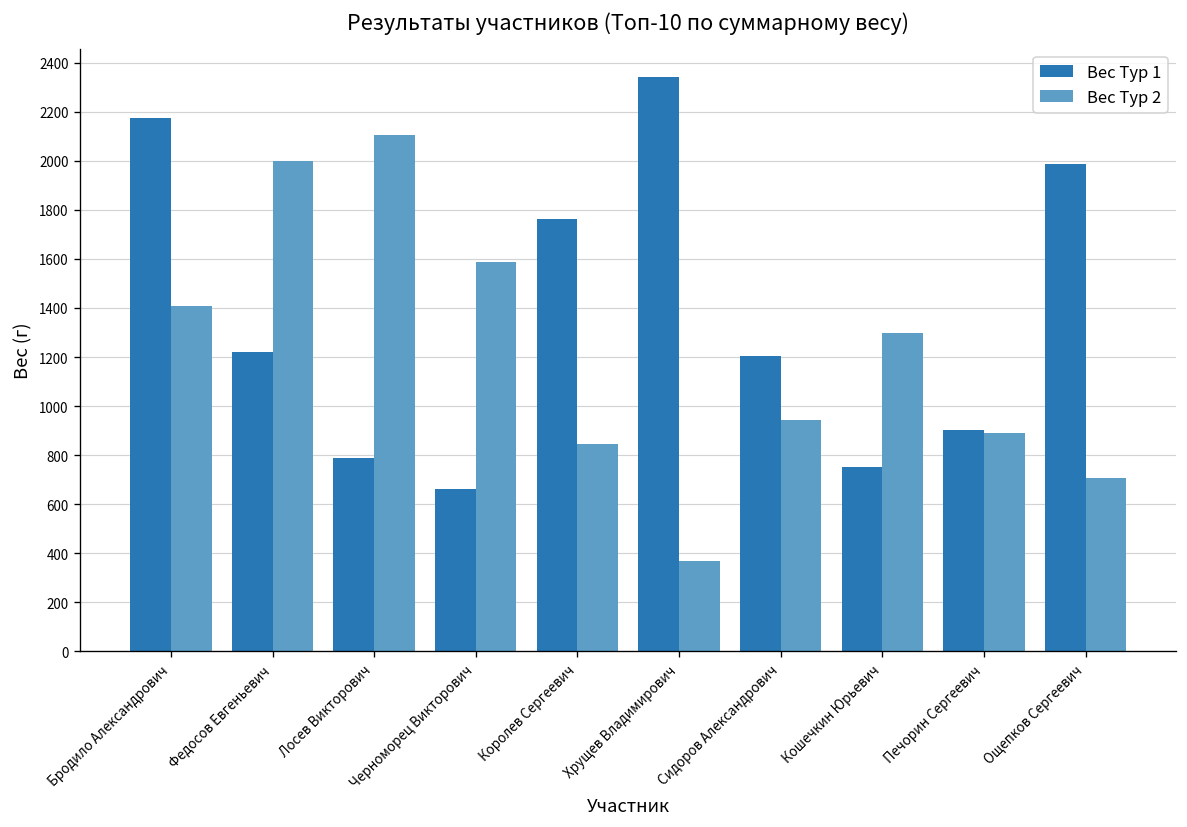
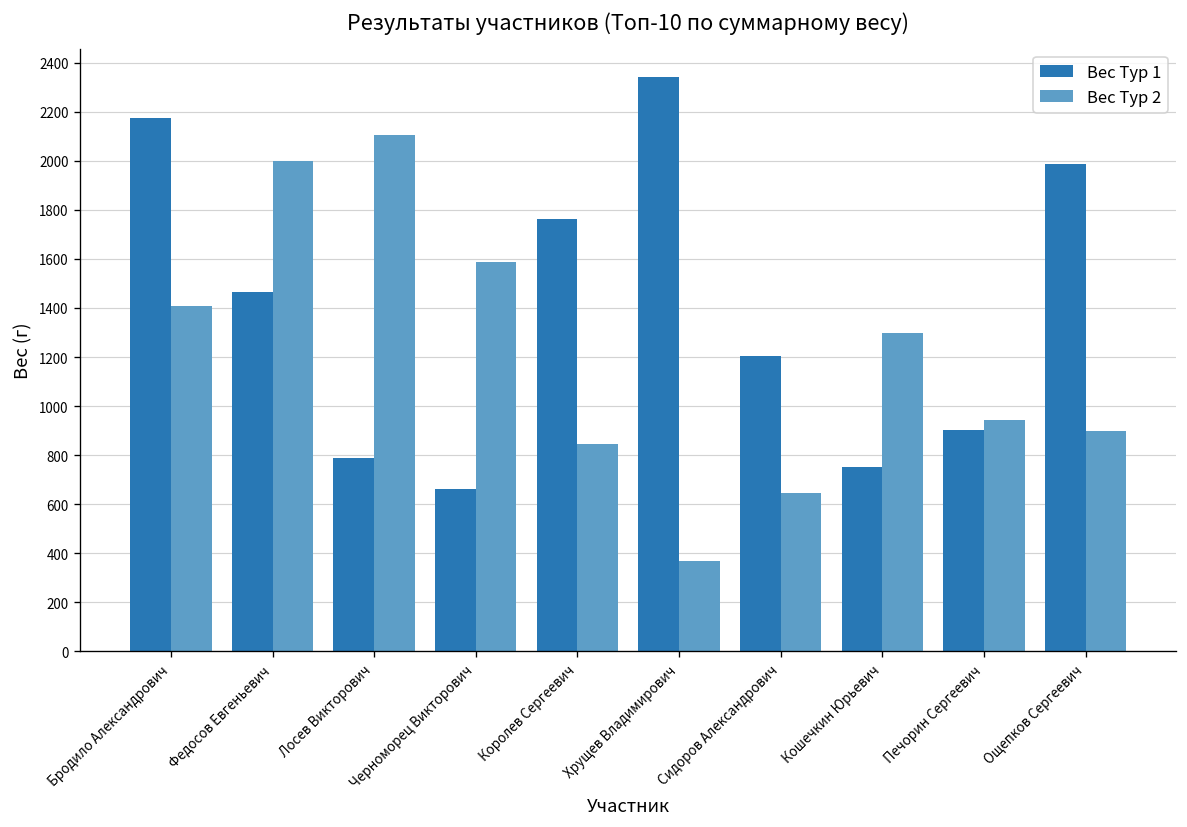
  {
    "Вес Тур 1": {
      "Бродило Александрович": 2180,
-     "Федосов Евгеньевич": 1220,
+     "Федосов Евгеньевич": 1460,
      "Лосев Викторович": 790,
      "Черноморец Викторович": 660,
      "Королев Сергеевич": 1770,
      "Хрущев Владимирович": 2340,
      "Сидоров Александрович": 1200,
      "Кошечкин Юрьевич": 750,
      "Печорин Сергеевич": 900,
      "Ощепков Сергеевич": 1990
    },
    "Вес Тур 2": {
      "Бродило Александрович": 1410,
      "Федосов Евгеньевич": 2000,
      "Лосев Викторович": 2110,
      "Черноморец Викторович": 1590,
      "Королев Сергеевич": 850,
      "Хрущев Владимирович": 370,
-     "Сидоров Александрович": 940,
+     "Сидоров Александрович": 650,
      "Кошечкин Юрьевич": 1300,
-     "Печорин Сергеевич": 890,
-     "Ощепков Сергеевич": 710
+     "Печорин Сергеевич": 940,
+     "Ощепков Сергеевич": 900
    }
  }
